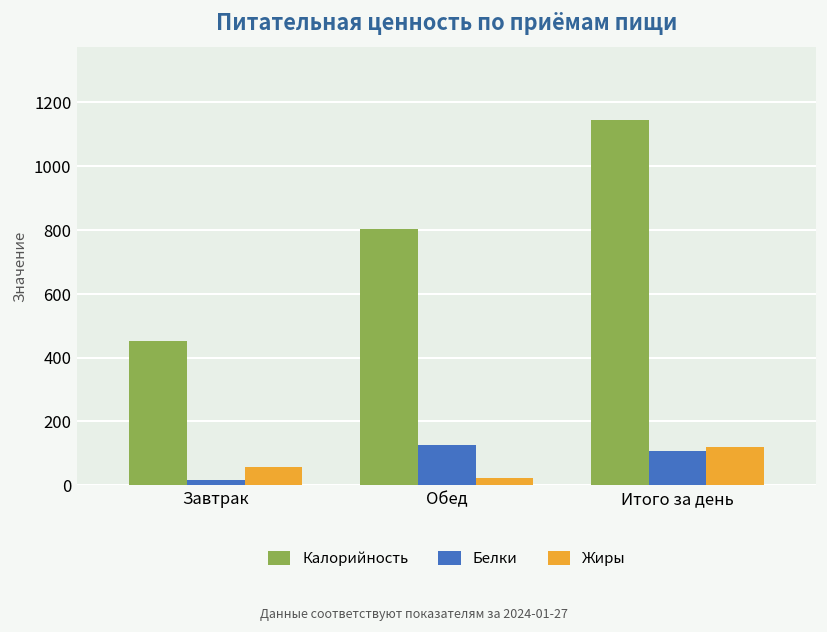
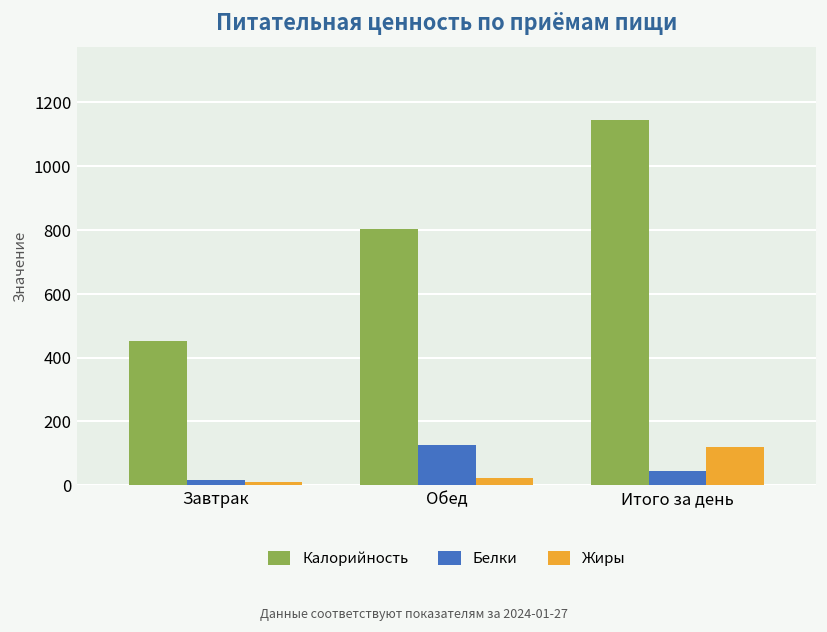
  {
    "Калорийность": {
      "Завтрак": 450,
      "Обед": 800,
      "Итого за день": 1150
    },
    "Белки": {
      "Завтрак": 20,
      "Обед": 130,
-     "Итого за день": 110
+     "Итого за день": 40
    },
    "Жиры": {
-     "Завтрак": 60,
+     "Завтрак": 10,
      "Обед": 20,
      "Итого за день": 120
    }
  }
